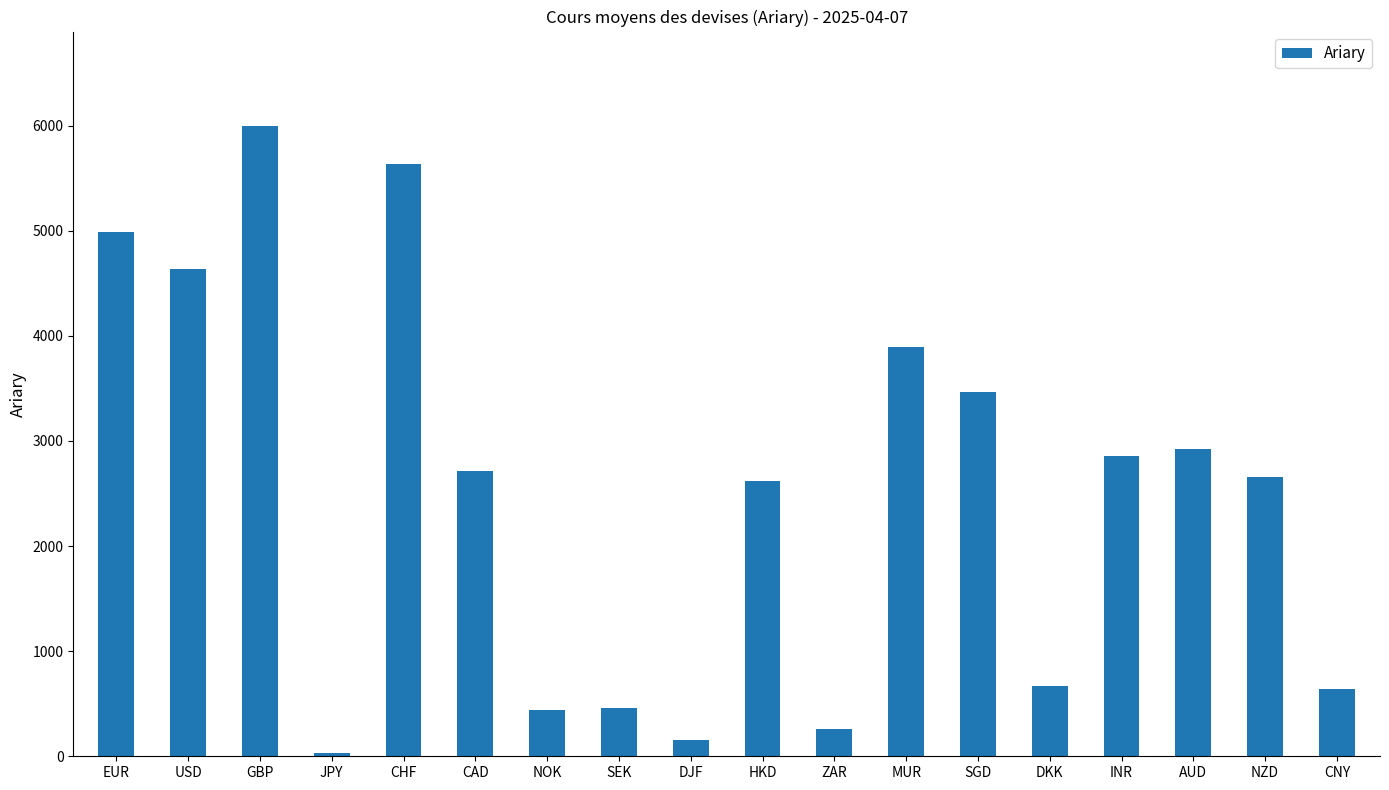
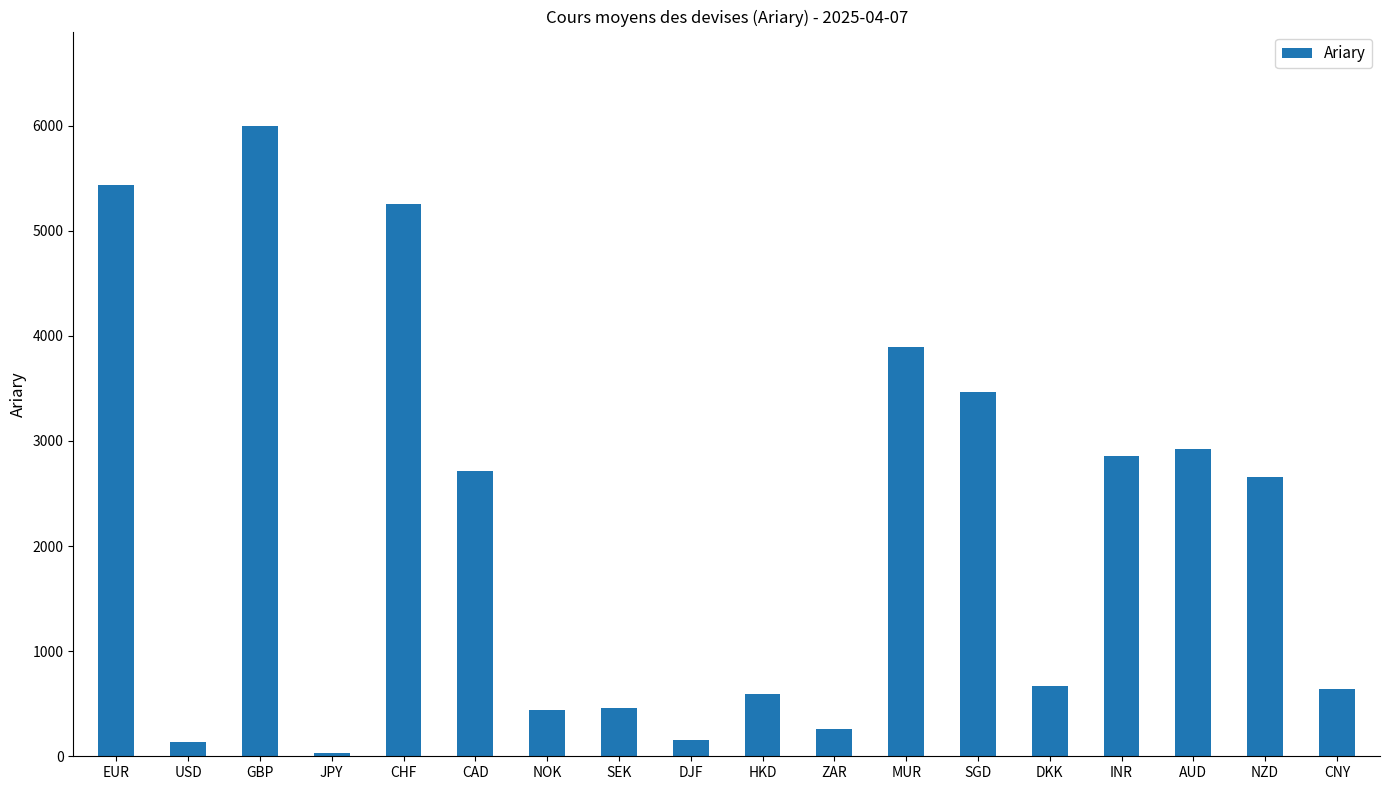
  {
-   "EUR": 4990,
-   "USD": 4640,
+   "EUR": 5440,
+   "USD": 140,
    "GBP": 6000,
    "JPY": 30,
-   "CHF": 5630,
+   "CHF": 5250,
    "CAD": 2710,
    "NOK": 440,
    "SEK": 460,
    "DJF": 150,
-   "HKD": 2620,
+   "HKD": 600,
    "ZAR": 250,
    "MUR": 3900,
    "SGD": 3460,
    "DKK": 670,
    "INR": 2860,
    "AUD": 2920,
    "NZD": 2660,
    "CNY": 640
  }
